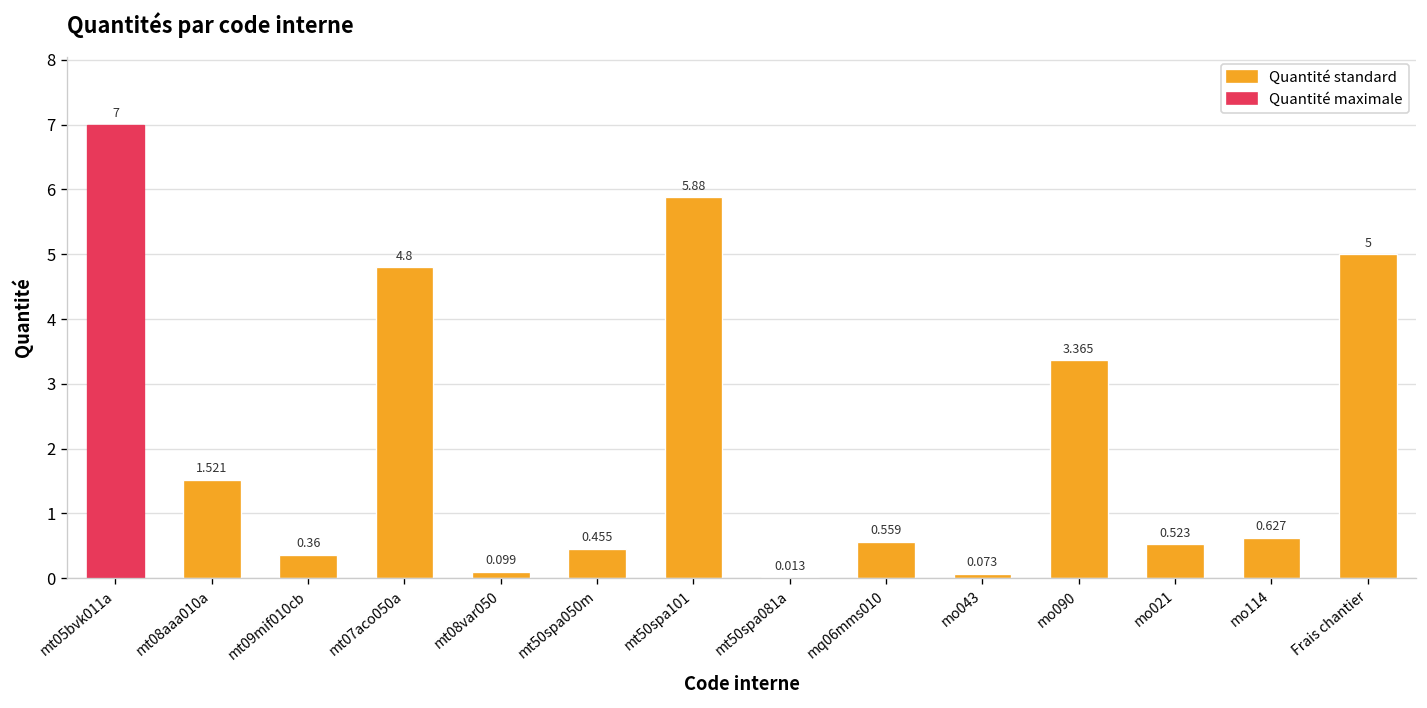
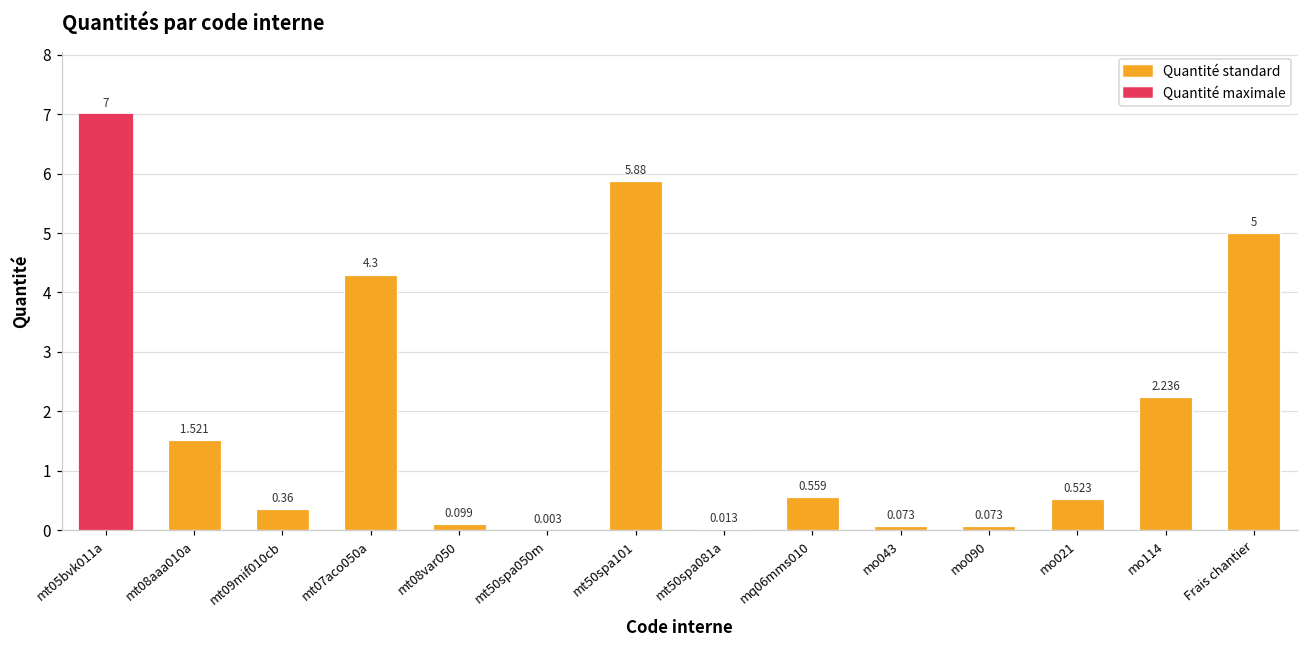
  {
    "mt05bvk011a": 7,
    "mt08aaa010a": 1.521,
    "mt09mif010cb": 0.36,
-   "mt07aco050a": 4.8,
+   "mt07aco050a": 4.3,
    "mt08var050": 0.099,
-   "mt50spa050m": 0.455,
+   "mt50spa050m": 0.003,
    "mt50spa101": 5.88,
    "mt50spa081a": 0.013,
    "mq06mms010": 0.559,
    "mo043": 0.073,
-   "mo090": 3.365,
+   "mo090": 0.073,
    "mo021": 0.523,
-   "mo114": 0.627,
+   "mo114": 2.236,
    "Frais chantier": 5
  }
